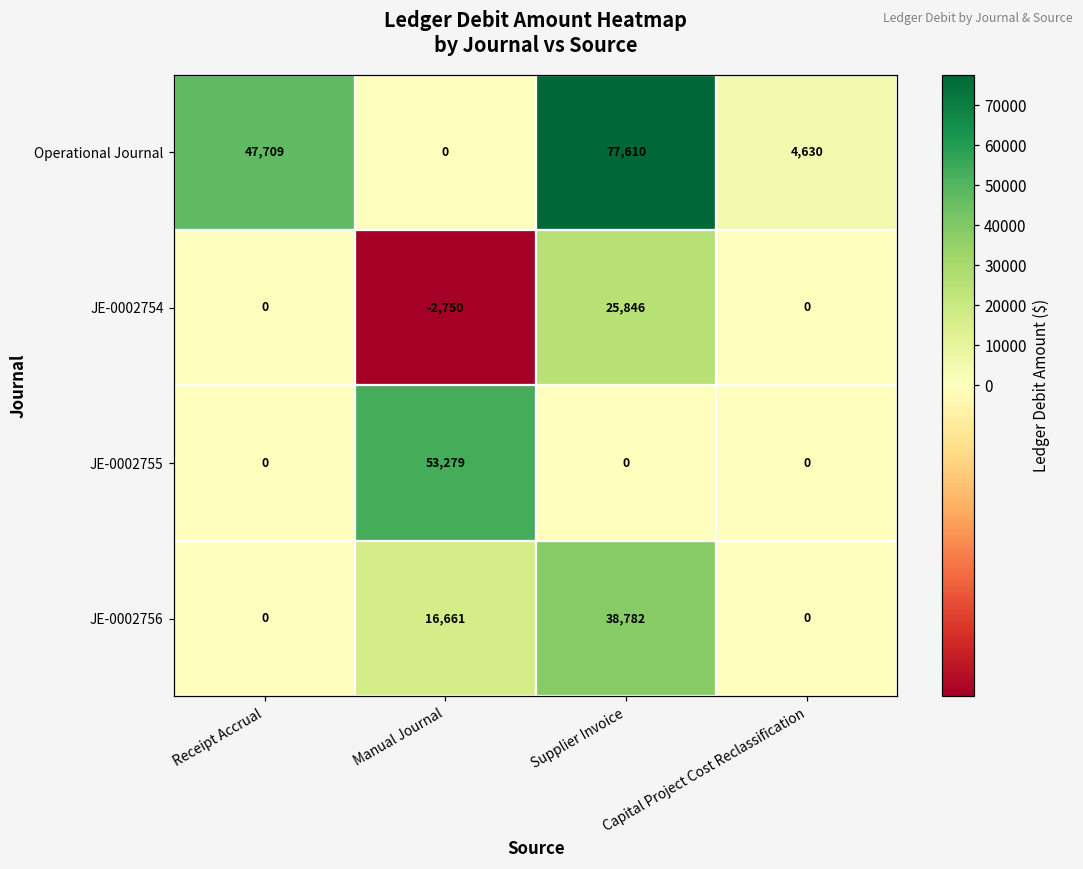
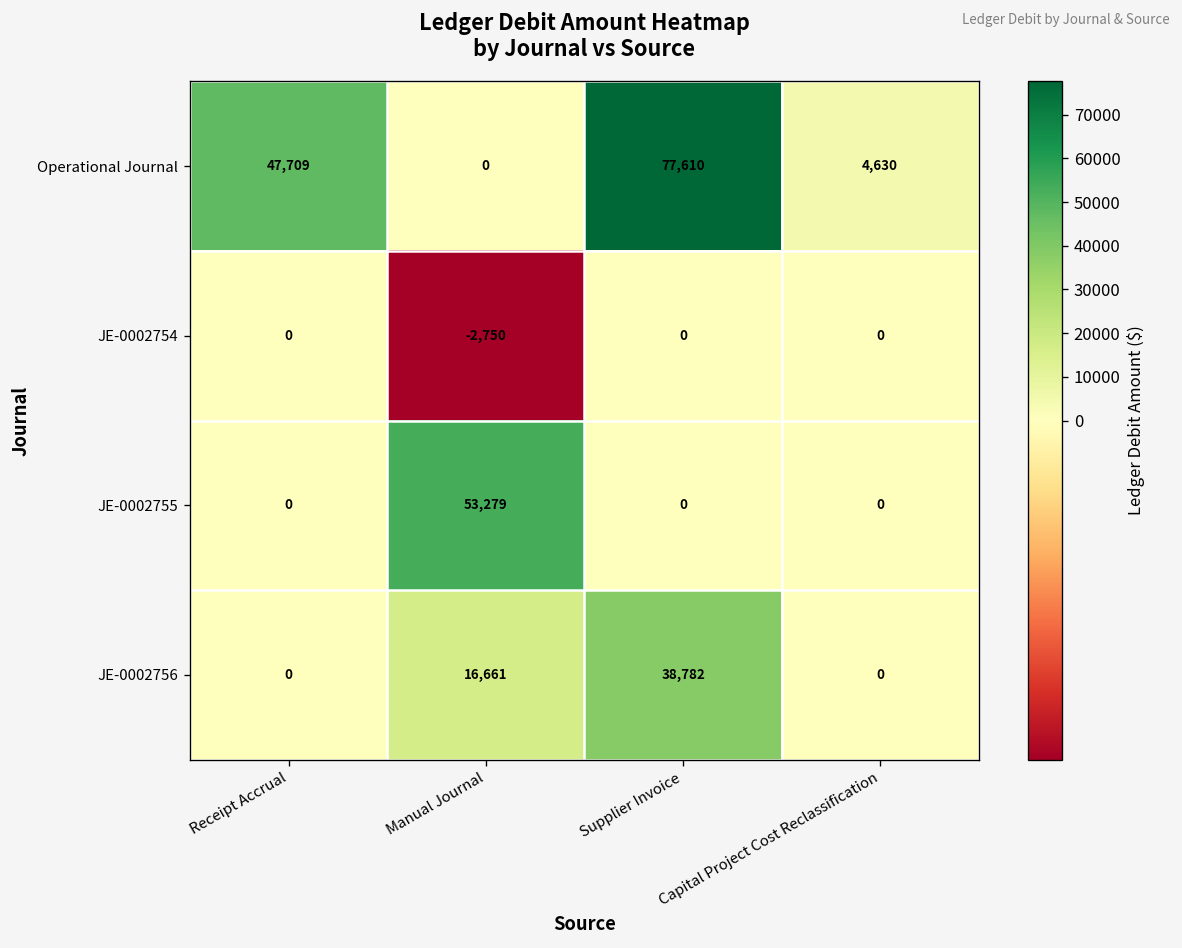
  {
    "Operational Journal": {
      "Receipt Accrual": "47,709",
      "Manual Journal": "0",
      "Supplier Invoice": "77,610",
      "Capital Project Cost Reclassification": "4,630"
    },
    "JE-0002754": {
      "Receipt Accrual": "0",
      "Manual Journal": "-2,750",
-     "Supplier Invoice": "25,846",
+     "Supplier Invoice": "0",
      "Capital Project Cost Reclassification": "0"
    },
    "JE-0002755": {
      "Receipt Accrual": "0",
      "Manual Journal": "53,279",
      "Supplier Invoice": "0",
      "Capital Project Cost Reclassification": "0"
    },
    "JE-0002756": {
      "Receipt Accrual": "0",
      "Manual Journal": "16,661",
      "Supplier Invoice": "38,782",
      "Capital Project Cost Reclassification": "0"
    }
  }
